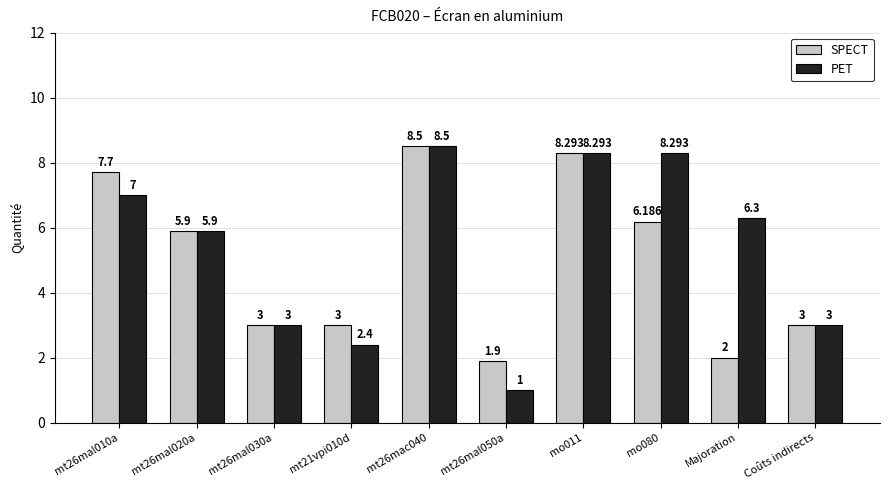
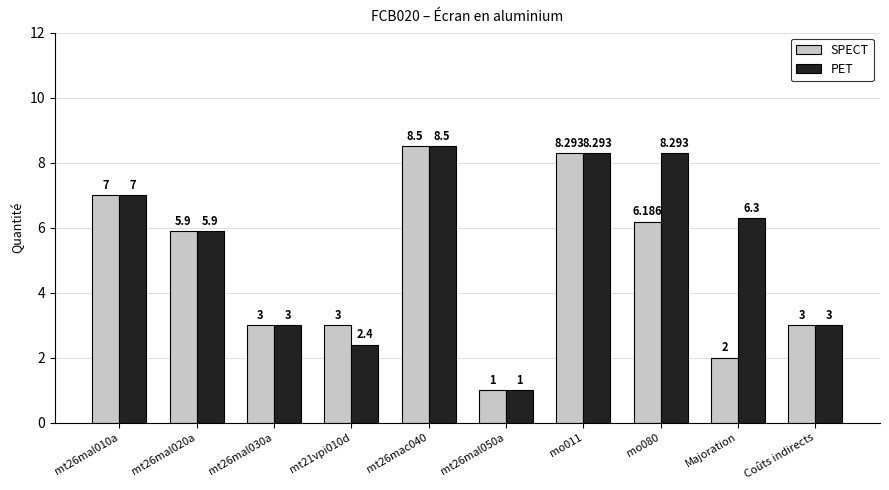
  {
    "SPECT": {
-     "mt26mal010a": 7.7,
+     "mt26mal010a": 7,
      "mt26mal020a": 5.9,
      "mt26mal030a": 3,
      "mt21vpi010d": 3,
      "mt26mac040": 8.5,
-     "mt26mal050a": 1.9,
+     "mt26mal050a": 1,
      "mo011": 8.293,
      "mo080": 6.186,
      "Majoration": 2,
      "Coûts indirects": 3
    },
    "PET": {
      "mt26mal010a": 7,
      "mt26mal020a": 5.9,
      "mt26mal030a": 3,
      "mt21vpi010d": 2.4,
      "mt26mac040": 8.5,
      "mt26mal050a": 1,
      "mo011": 8.293,
      "mo080": 8.293,
      "Majoration": 6.3,
      "Coûts indirects": 3
    }
  }
